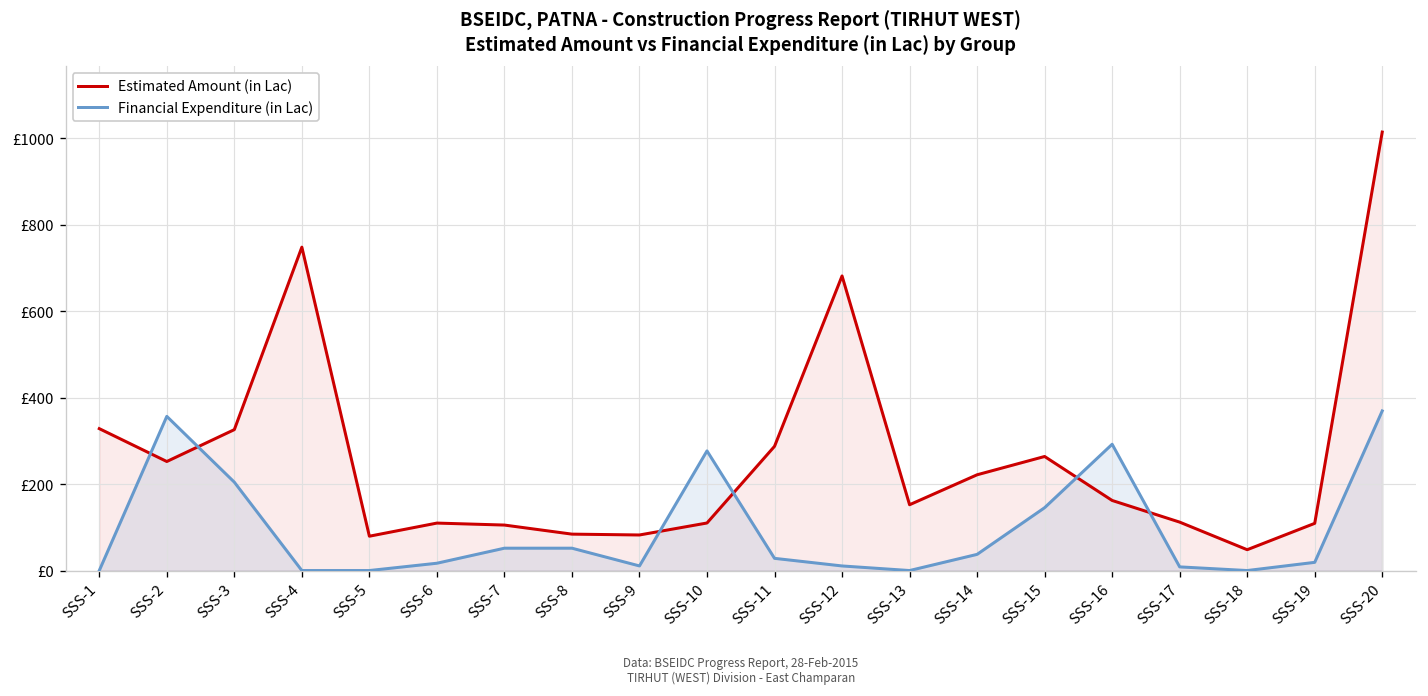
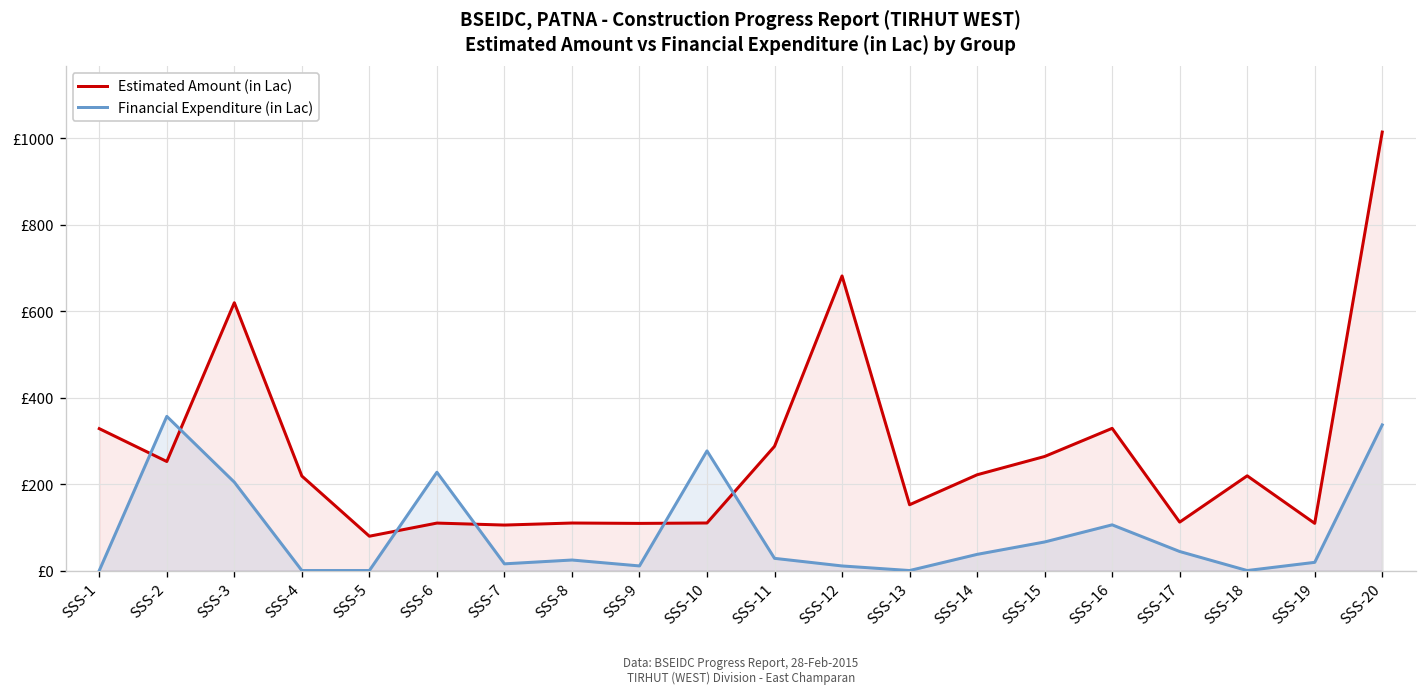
  {
    "Estimated Amount (in Lac)": {
      "SSS-1": "£330",
      "SSS-2": "£250",
-     "SSS-3": "£330",
-     "SSS-4": "£750",
+     "SSS-3": "£620",
+     "SSS-4": "£220",
      "SSS-5": "£80",
      "SSS-6": "£110",
      "SSS-7": "£110",
-     "SSS-8": "£80",
-     "SSS-9": "£80",
+     "SSS-8": "£110",
+     "SSS-9": "£110",
      "SSS-10": "£110",
      "SSS-11": "£290",
      "SSS-12": "£680",
      "SSS-13": "£150",
      "SSS-14": "£220",
      "SSS-15": "£260",
-     "SSS-16": "£160",
+     "SSS-16": "£330",
      "SSS-17": "£110",
-     "SSS-18": "£50",
+     "SSS-18": "£220",
      "SSS-19": "£110",
      "SSS-20": "£1010"
    },
    "Financial Expenditure (in Lac)": {
      "SSS-1": "£0",
      "SSS-2": "£360",
      "SSS-3": "£200",
      "SSS-4": "£0",
      "SSS-5": "£0",
-     "SSS-6": "£20",
-     "SSS-7": "£50",
-     "SSS-8": "£50",
+     "SSS-6": "£230",
+     "SSS-7": "£20",
+     "SSS-8": "£20",
      "SSS-9": "£10",
      "SSS-10": "£280",
      "SSS-11": "£30",
      "SSS-12": "£10",
      "SSS-13": "£0",
      "SSS-14": "£40",
-     "SSS-15": "£150",
-     "SSS-16": "£290",
-     "SSS-17": "£10",
+     "SSS-15": "£70",
+     "SSS-16": "£110",
+     "SSS-17": "£40",
      "SSS-18": "£0",
      "SSS-19": "£20",
-     "SSS-20": "£370"
+     "SSS-20": "£340"
    }
  }
